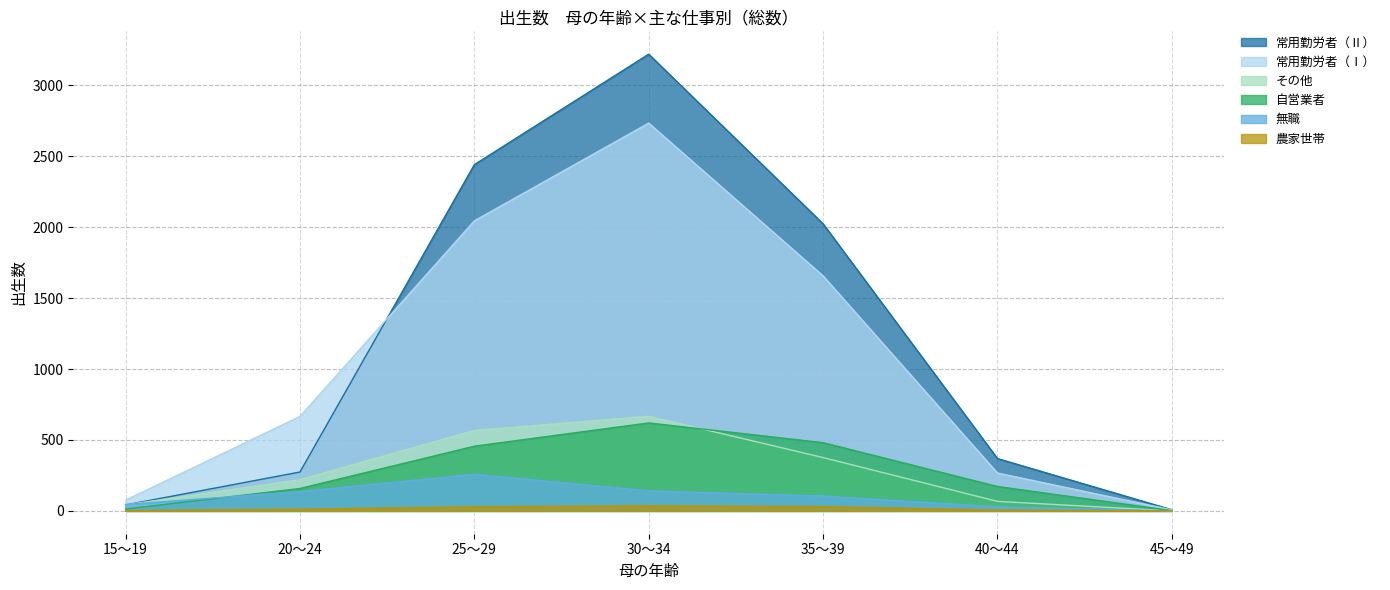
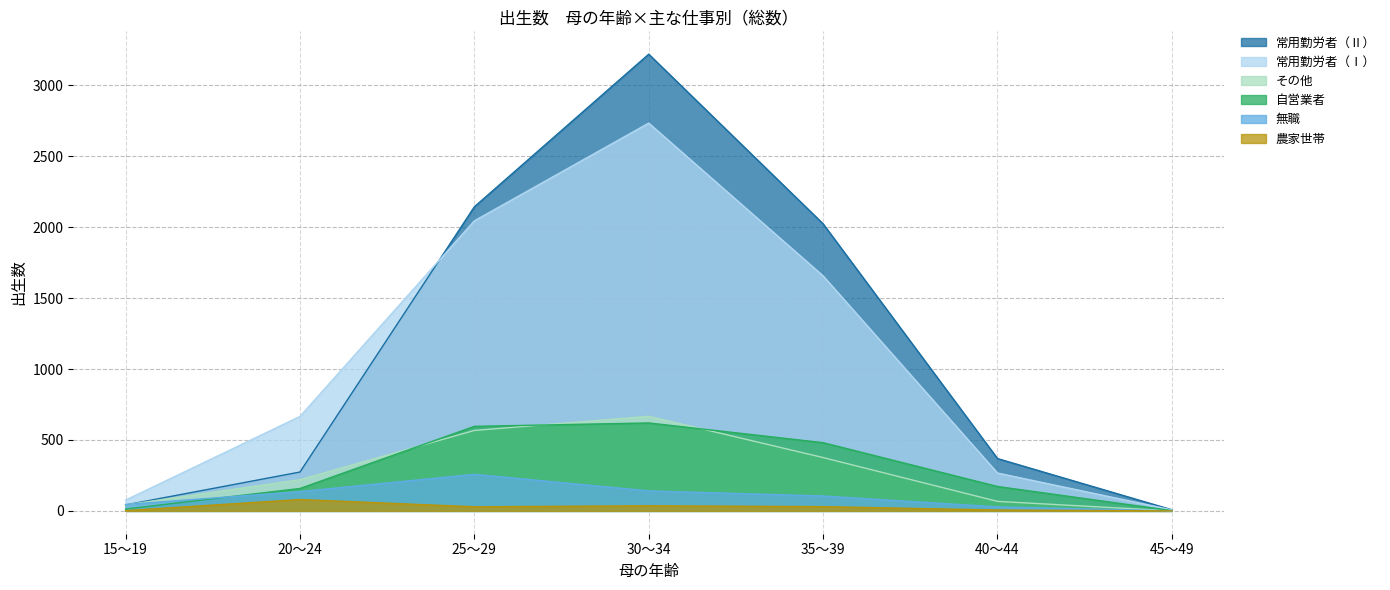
  {
    "常用勤労者（Ⅱ）": {
      "20～24": 270,
-     "25～29": 2440,
+     "25～29": 2140,
      "30～34": 3220,
      "35～39": 2020,
      "40～44": 370
    },
    "自営業者": {
      "20～24": 160,
-     "25～29": 460,
+     "25～29": 600,
      "30～34": 620,
      "35～39": 480,
      "40～44": 170
    },
    "無職": {
      "20～24": 140,
      "25～29": 260,
      "30～34": 140,
      "35～39": 110,
      "40～44": 30
    },
    "農家世帯": {
-     "20～24": 10,
+     "20～24": 80,
      "25～29": 30,
      "30～34": 40,
      "35～39": 30,
      "40～44": 10
    }
  }
